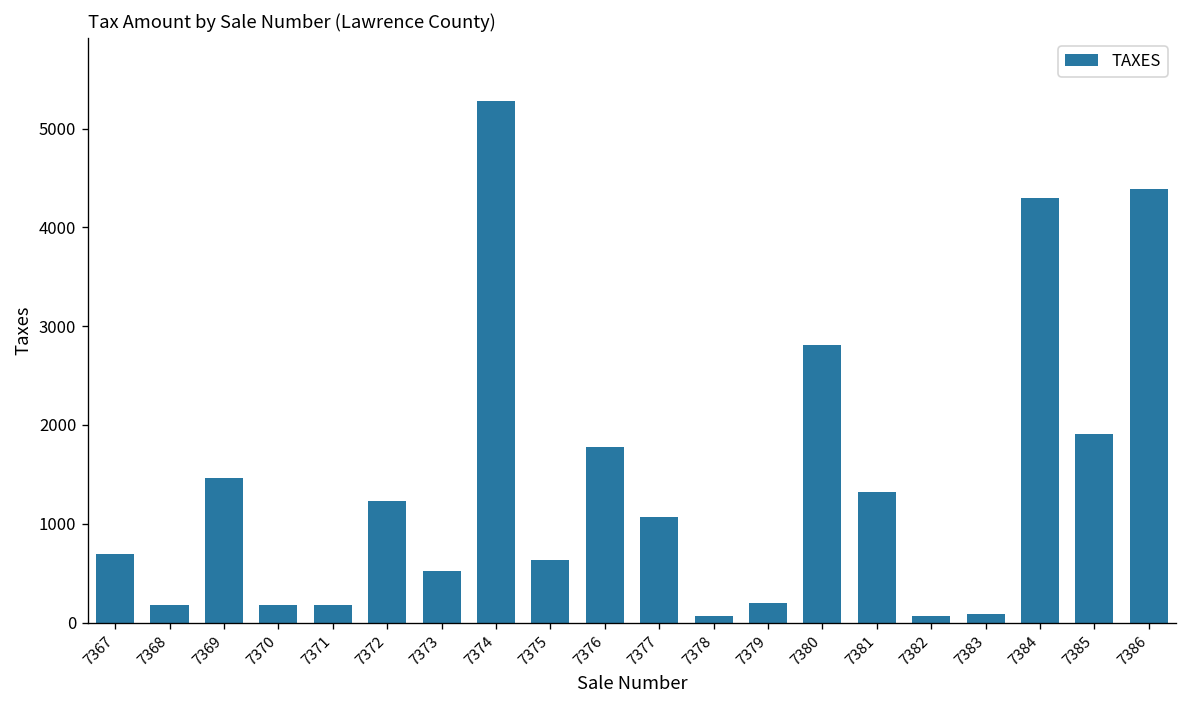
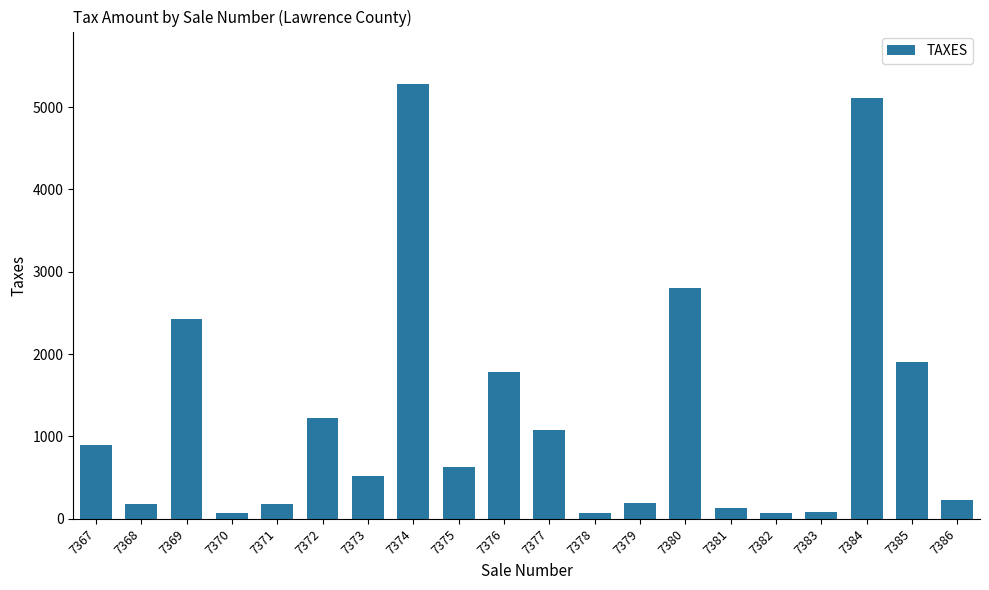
  {
-   "7367": 700,
+   "7367": 900,
    "7368": 200,
-   "7369": 1500,
-   "7370": 200,
+   "7369": 2400,
+   "7370": 100,
    "7371": 200,
    "7372": 1200,
    "7373": 500,
    "7374": 5300,
    "7375": 600,
    "7376": 1800,
    "7377": 1100,
    "7378": 100,
    "7379": 200,
    "7380": 2800,
-   "7381": 1300,
+   "7381": 100,
    "7382": 100,
    "7383": 100,
-   "7384": 4300,
+   "7384": 5100,
    "7385": 1900,
-   "7386": 4400
+   "7386": 200
  }
